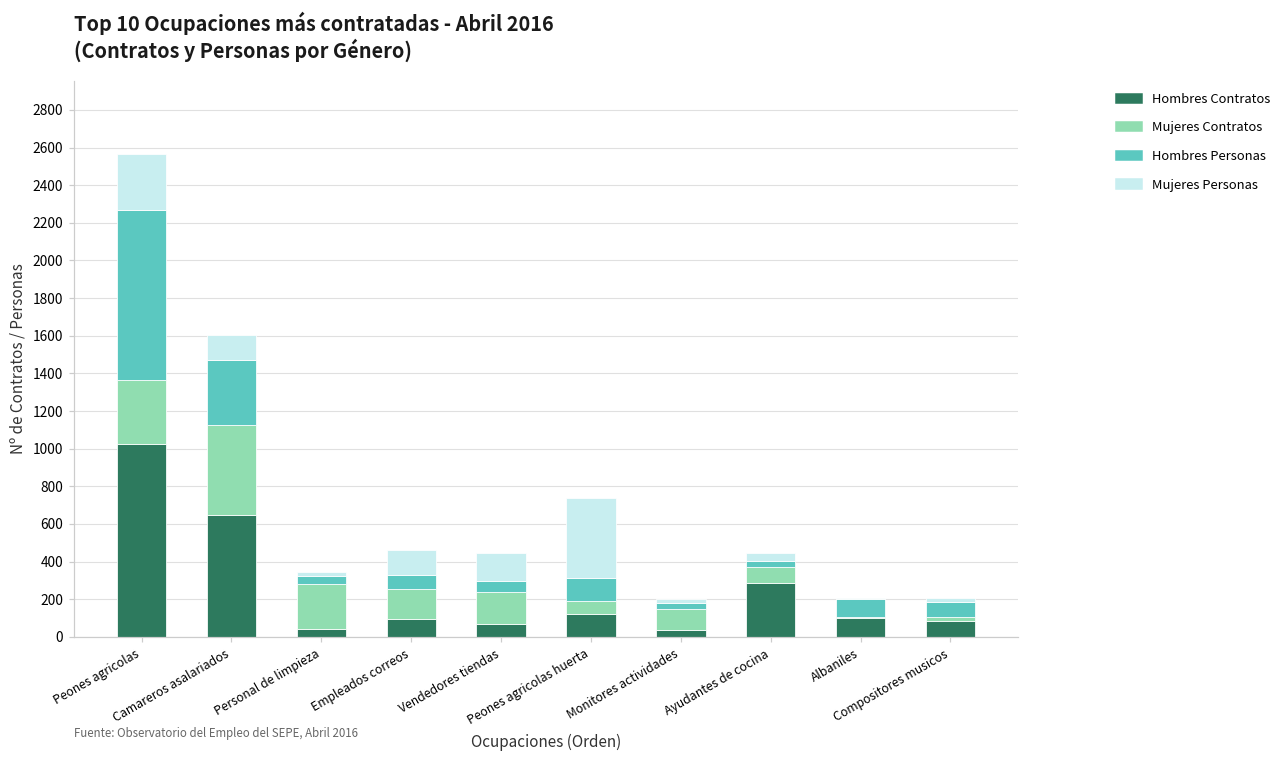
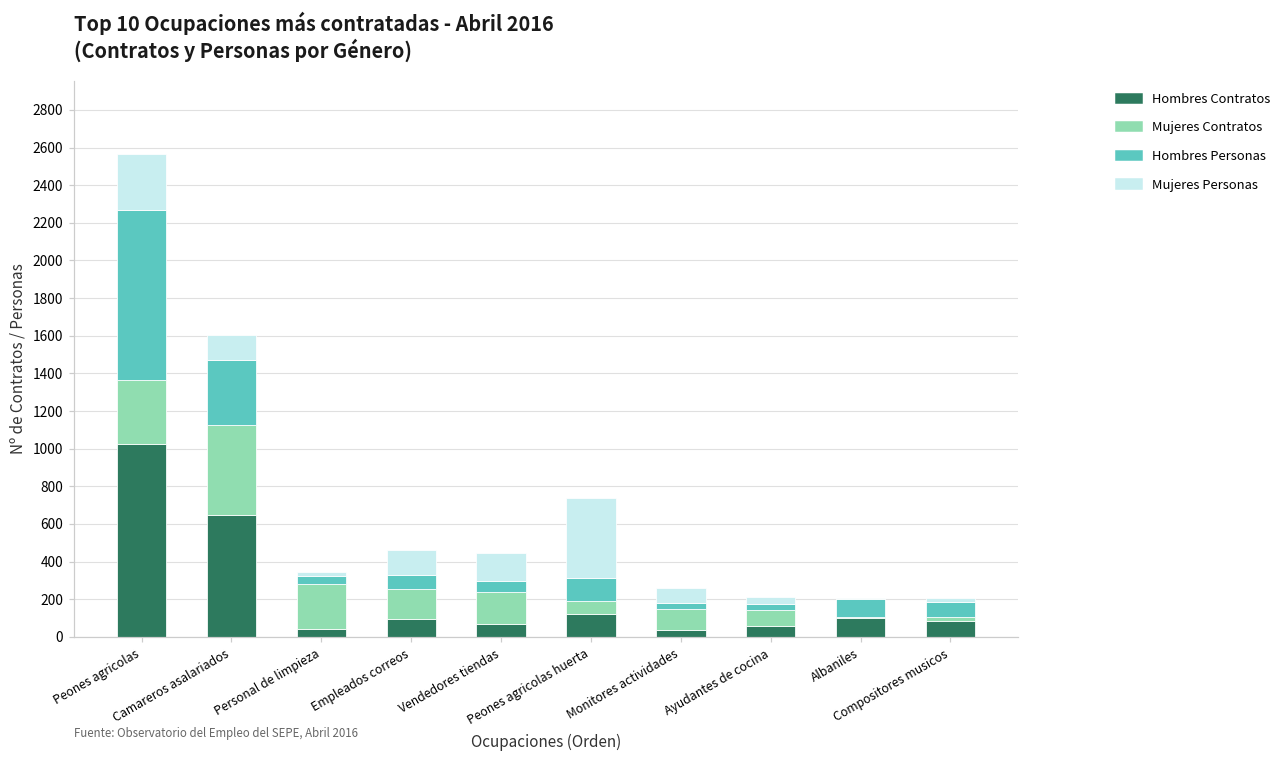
  {
    "Hombres Contratos": {
      "Peones agricolas": 1020,
      "Camareros asalariados": 650,
      "Personal de limpieza": 40,
      "Empleados correos": 90,
      "Vendedores tiendas": 70,
      "Peones agricolas huerta": 120,
      "Monitores actividades": 40,
-     "Ayudantes de cocina": 290,
+     "Ayudantes de cocina": 60,
      "Albaniles": 100,
      "Compositores musicos": 90
    },
    "Mujeres Personas": {
      "Peones agricolas": 300,
      "Camareros asalariados": 130,
      "Personal de limpieza": 20,
      "Empleados correos": 130,
      "Vendedores tiendas": 150,
      "Peones agricolas huerta": 420,
-     "Monitores actividades": 20,
+     "Monitores actividades": 80,
      "Ayudantes de cocina": 40,
      "Compositores musicos": 20
    }
  }
